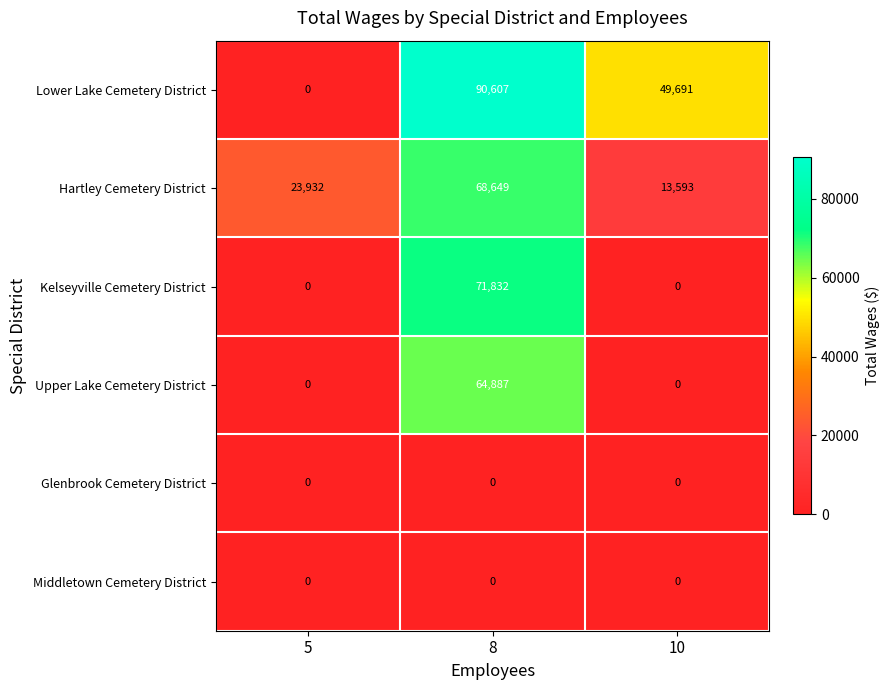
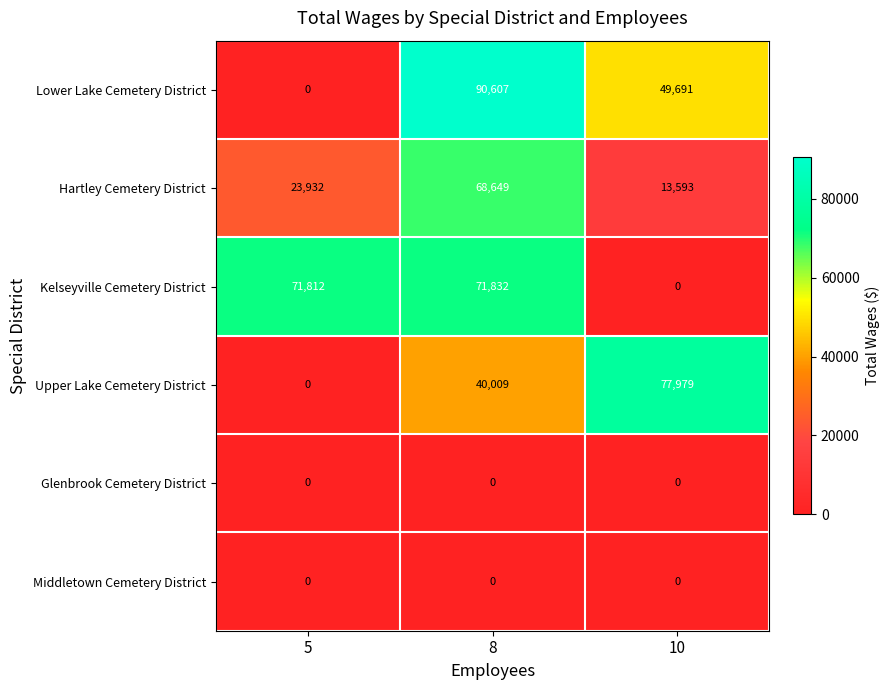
  {
    "Lower Lake Cemetery District": {
      "5": "0",
      "8": "90,607",
      "10": "49,691"
    },
    "Hartley Cemetery District": {
      "5": "23,932",
      "8": "68,649",
      "10": "13,593"
    },
    "Kelseyville Cemetery District": {
-     "5": "0",
+     "5": "71,812",
      "8": "71,832",
      "10": "0"
    },
    "Upper Lake Cemetery District": {
      "5": "0",
-     "8": "64,887",
-     "10": "0"
+     "8": "40,009",
+     "10": "77,979"
    },
    "Glenbrook Cemetery District": {
      "5": "0",
      "8": "0",
      "10": "0"
    },
    "Middletown Cemetery District": {
      "5": "0",
      "8": "0",
      "10": "0"
    }
  }
